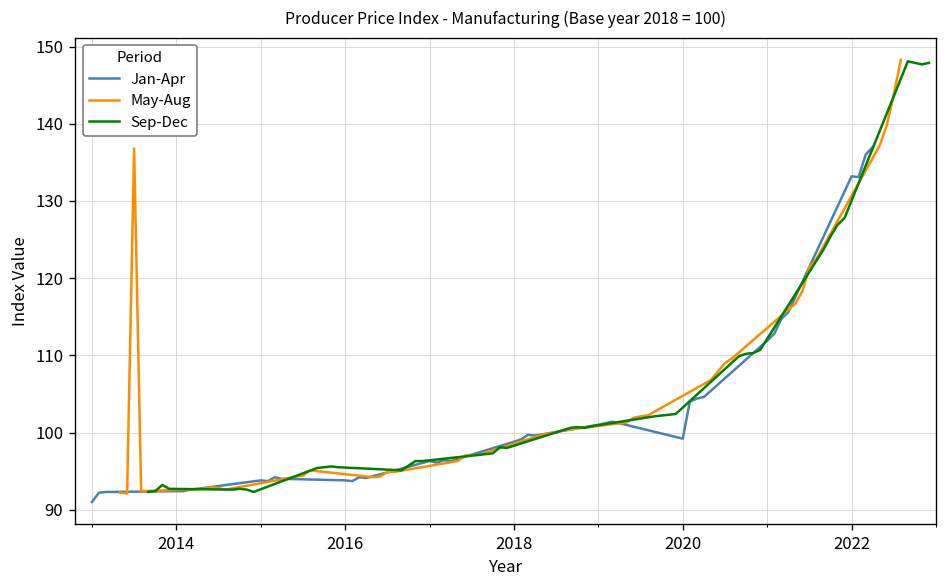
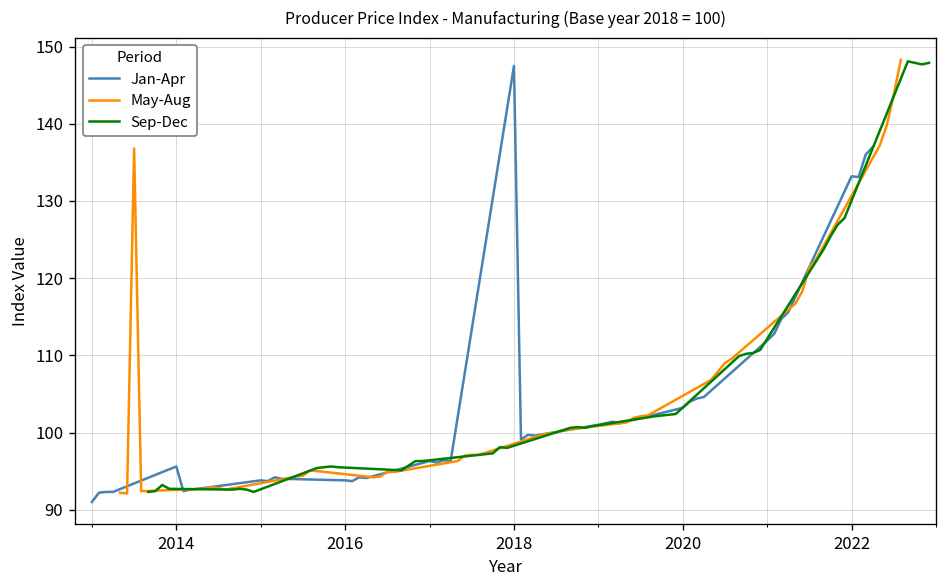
  {
    "Jan-Apr": {
-     "2014": 92,
+     "2014": 96,
      "2016": 94,
-     "2018": 99,
-     "2020": 99,
+     "2018": 148,
+     "2020": 103,
      "2022": 133
    }
  }
